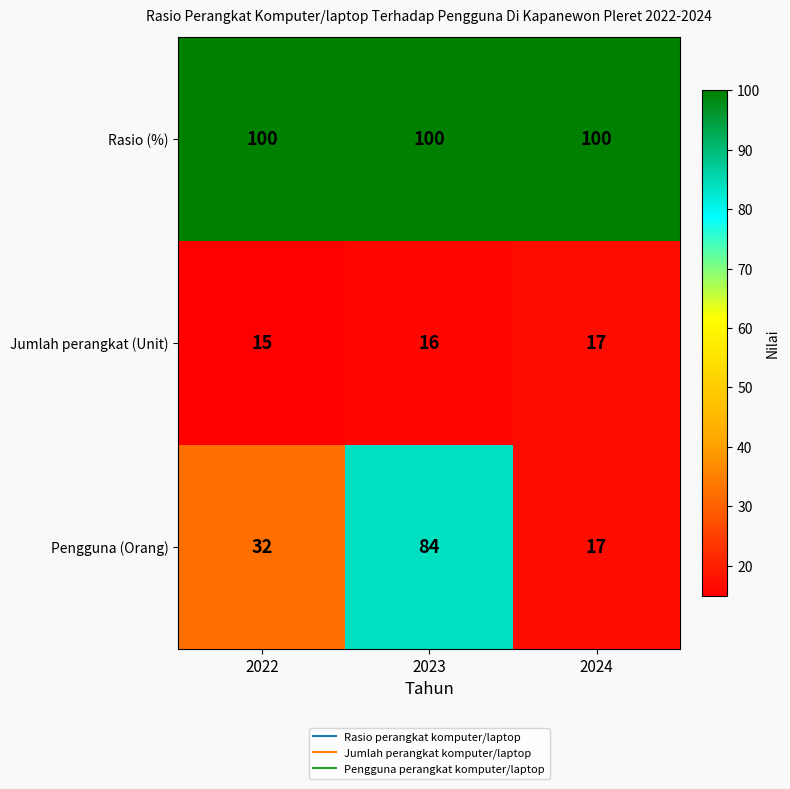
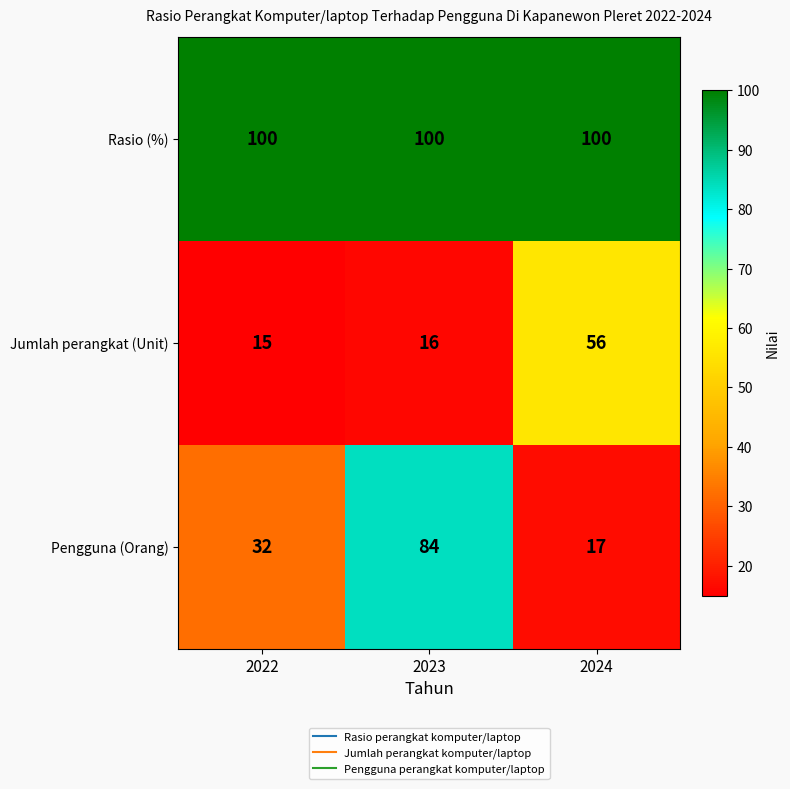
  {
    "Rasio (%)": {
      "2022": 100,
      "2023": 100,
      "2024": 100
    },
    "Jumlah perangkat (Unit)": {
      "2022": 15,
      "2023": 16,
-     "2024": 17
+     "2024": 56
    },
    "Pengguna (Orang)": {
      "2022": 32,
      "2023": 84,
      "2024": 17
    }
  }
